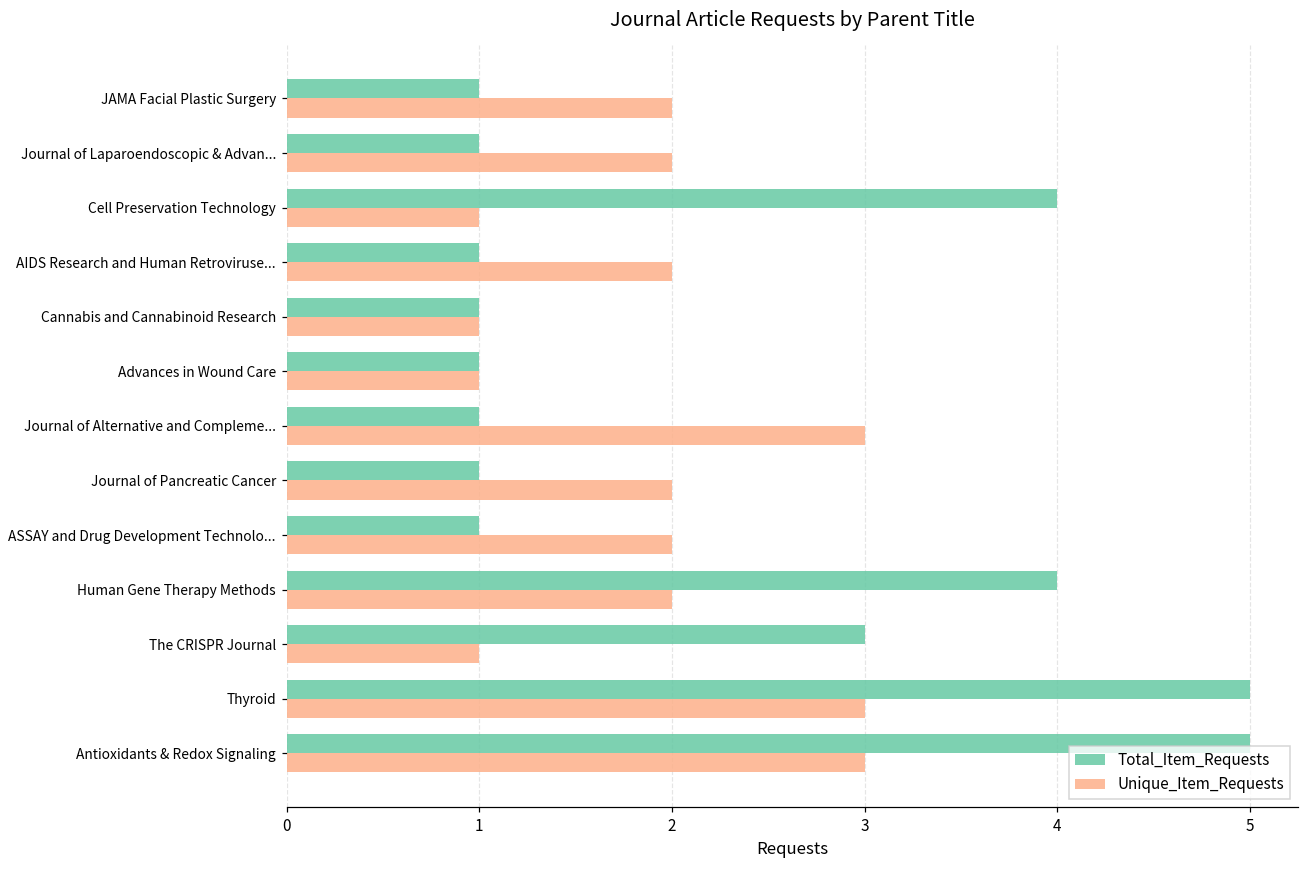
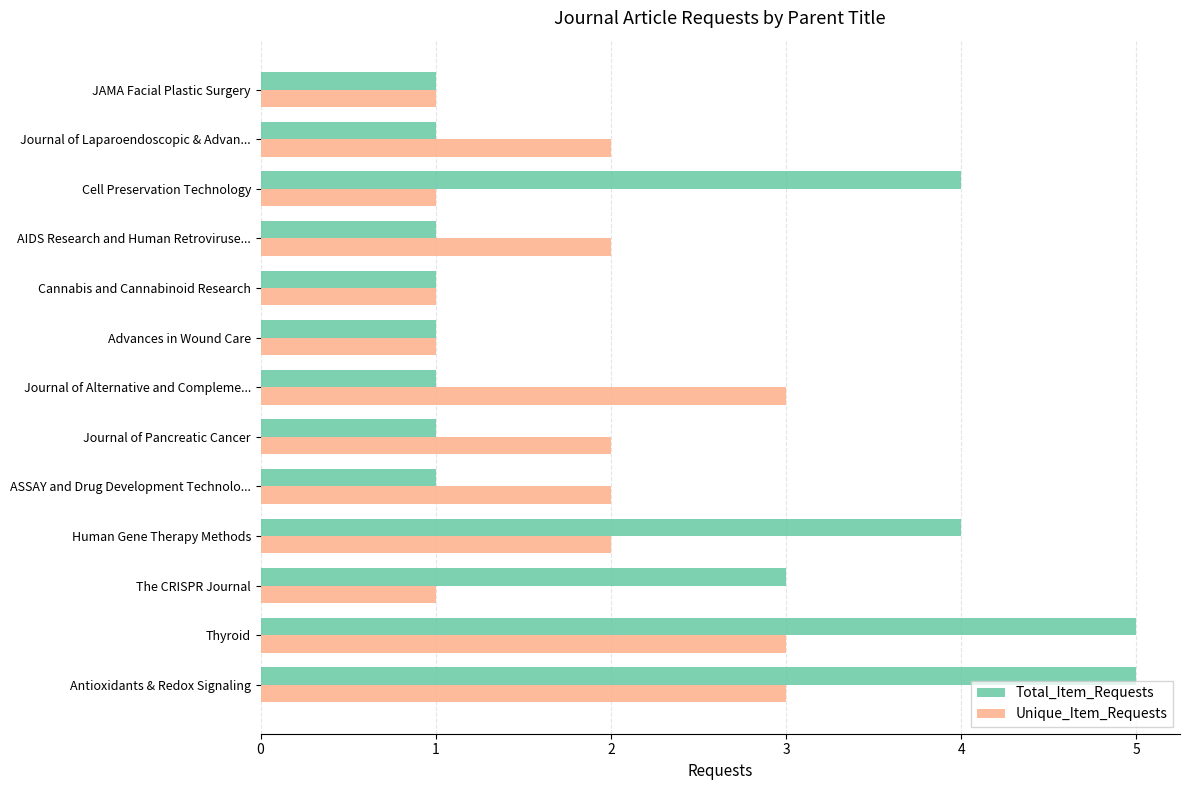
  {
    "Total_Item_Requests": {
      "JAMA Facial Plastic Surgery": 1,
      "Journal of Laparoendoscopic & Advan...": 1,
      "Cell Preservation Technology": 4,
      "AIDS Research and Human Retroviruse...": 1,
      "Cannabis and Cannabinoid Research": 1,
      "Advances in Wound Care": 1,
      "Journal of Alternative and Compleme...": 1,
      "Journal of Pancreatic Cancer": 1,
      "ASSAY and Drug Development Technolo...": 1,
      "Human Gene Therapy Methods": 4,
      "The CRISPR Journal": 3,
      "Thyroid": 5,
      "Antioxidants & Redox Signaling": 5
    },
    "Unique_Item_Requests": {
-     "JAMA Facial Plastic Surgery": 2,
+     "JAMA Facial Plastic Surgery": 1,
      "Journal of Laparoendoscopic & Advan...": 2,
      "Cell Preservation Technology": 1,
      "AIDS Research and Human Retroviruse...": 2,
      "Cannabis and Cannabinoid Research": 1,
      "Advances in Wound Care": 1,
      "Journal of Alternative and Compleme...": 3,
      "Journal of Pancreatic Cancer": 2,
      "ASSAY and Drug Development Technolo...": 2,
      "Human Gene Therapy Methods": 2,
      "The CRISPR Journal": 1,
      "Thyroid": 3,
      "Antioxidants & Redox Signaling": 3
    }
  }
